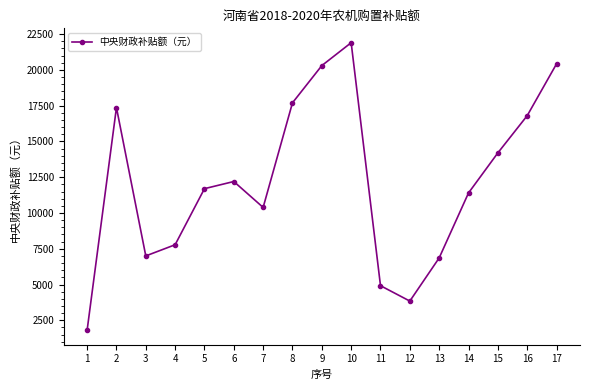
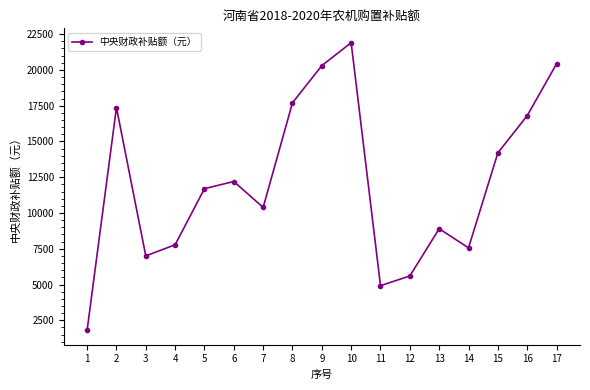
  {
    "1": 1800,
    "2": 17400,
    "3": 7000,
    "4": 7800,
    "5": 11700,
    "6": 12200,
    "7": 10400,
    "8": 17700,
    "9": 20300,
    "10": 21900,
    "11": 4900,
-   "12": 3800,
-   "13": 6900,
-   "14": 11400,
+   "12": 5600,
+   "13": 8900,
+   "14": 7600,
    "15": 14200,
    "16": 16800,
    "17": 20400
  }
